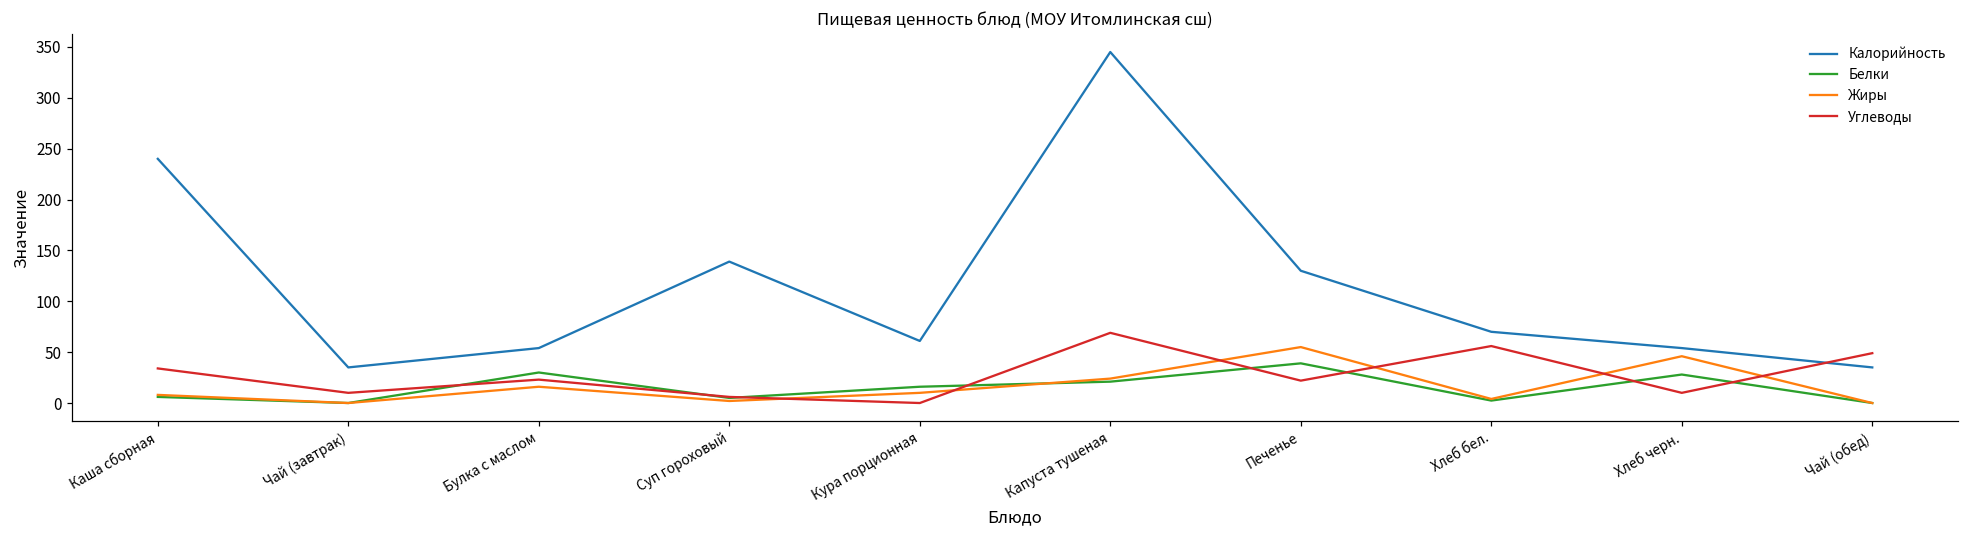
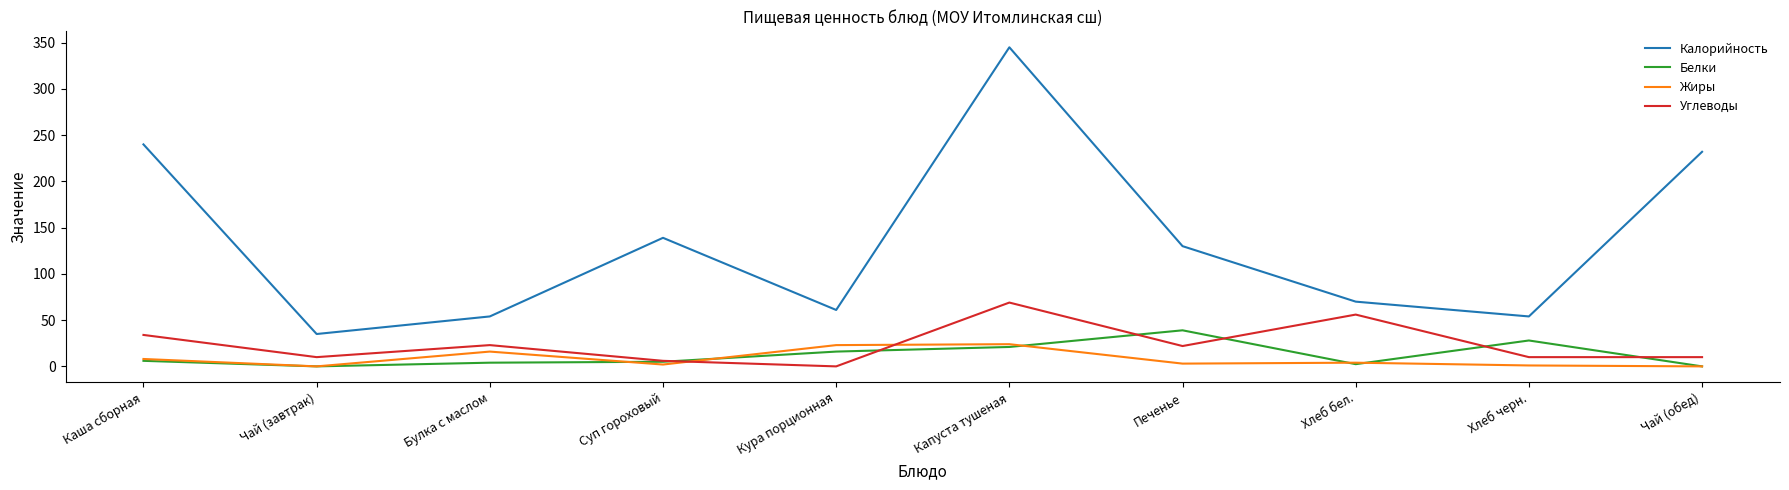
  {
    "Калорийность": {
      "Каша сборная": 240,
      "Чай (завтрак)": 40,
      "Булка с маслом": 50,
      "Суп гороховый": 140,
      "Кура порционная": 60,
      "Капуста тушеная": 350,
      "Печенье": 130,
      "Хлеб бел.": 70,
      "Хлеб черн.": 50,
-     "Чай (обед)": 40
+     "Чай (обед)": 230
    },
    "Белки": {
-     "Булка с маслом": 30,
+     "Булка с маслом": 0,
      "Кура порционная": 20,
      "Капуста тушеная": 20,
      "Печенье": 40,
      "Хлеб черн.": 30
    },
    "Жиры": {
      "Булка с маслом": 20,
      "Суп гороховый": 0,
-     "Кура порционная": 10,
+     "Кура порционная": 20,
      "Капуста тушеная": 20,
-     "Печенье": 60,
-     "Хлеб черн.": 50
+     "Печенье": 0,
+     "Хлеб черн.": 0
    },
    "Углеводы": {
      "Каша сборная": 30,
      "Чай (завтрак)": 10,
      "Булка с маслом": 20,
      "Кура порционная": 0,
      "Капуста тушеная": 70,
      "Печенье": 20,
      "Хлеб бел.": 60,
      "Хлеб черн.": 10,
-     "Чай (обед)": 50
+     "Чай (обед)": 10
    }
  }
